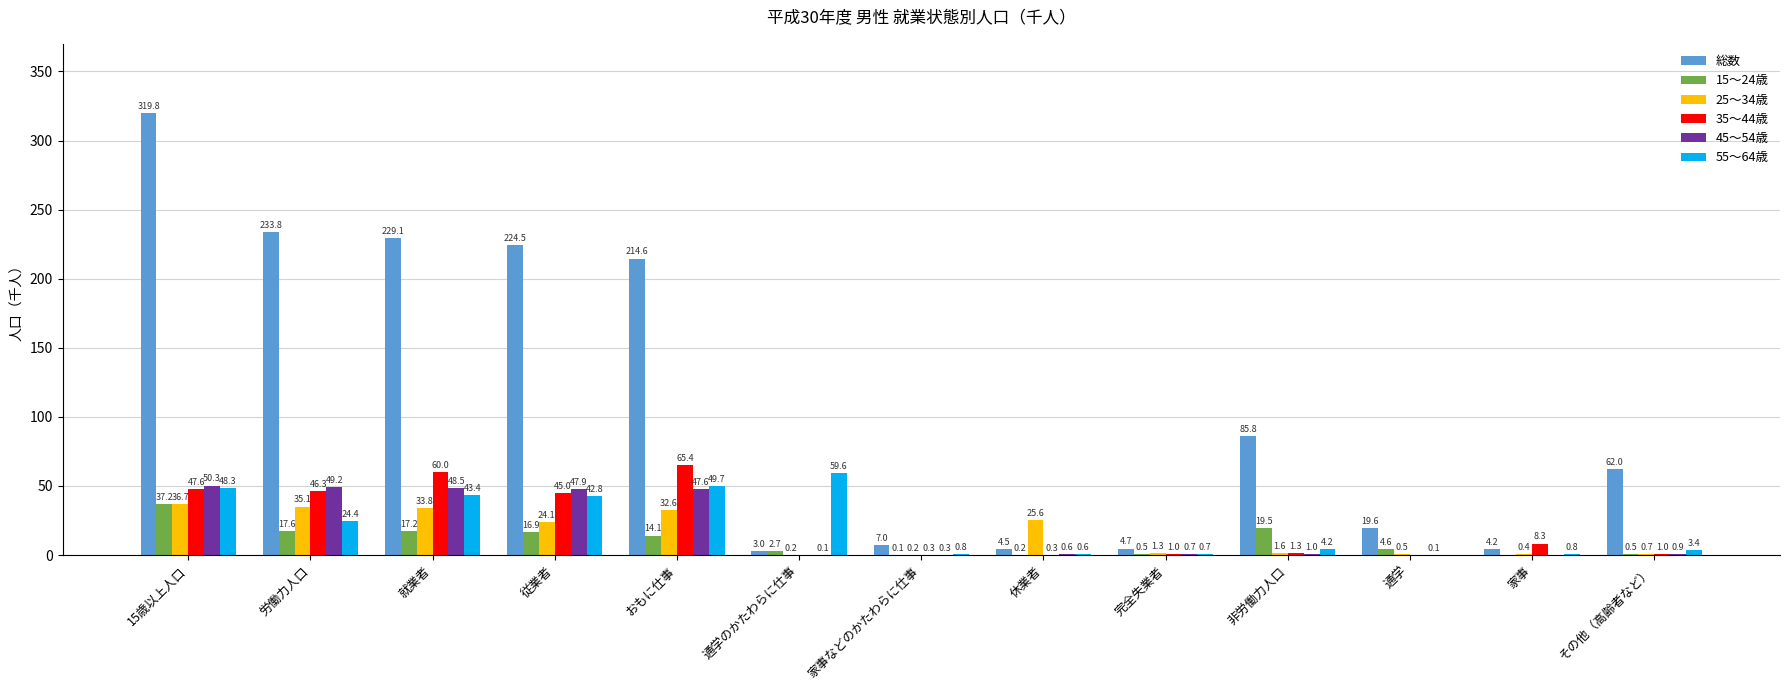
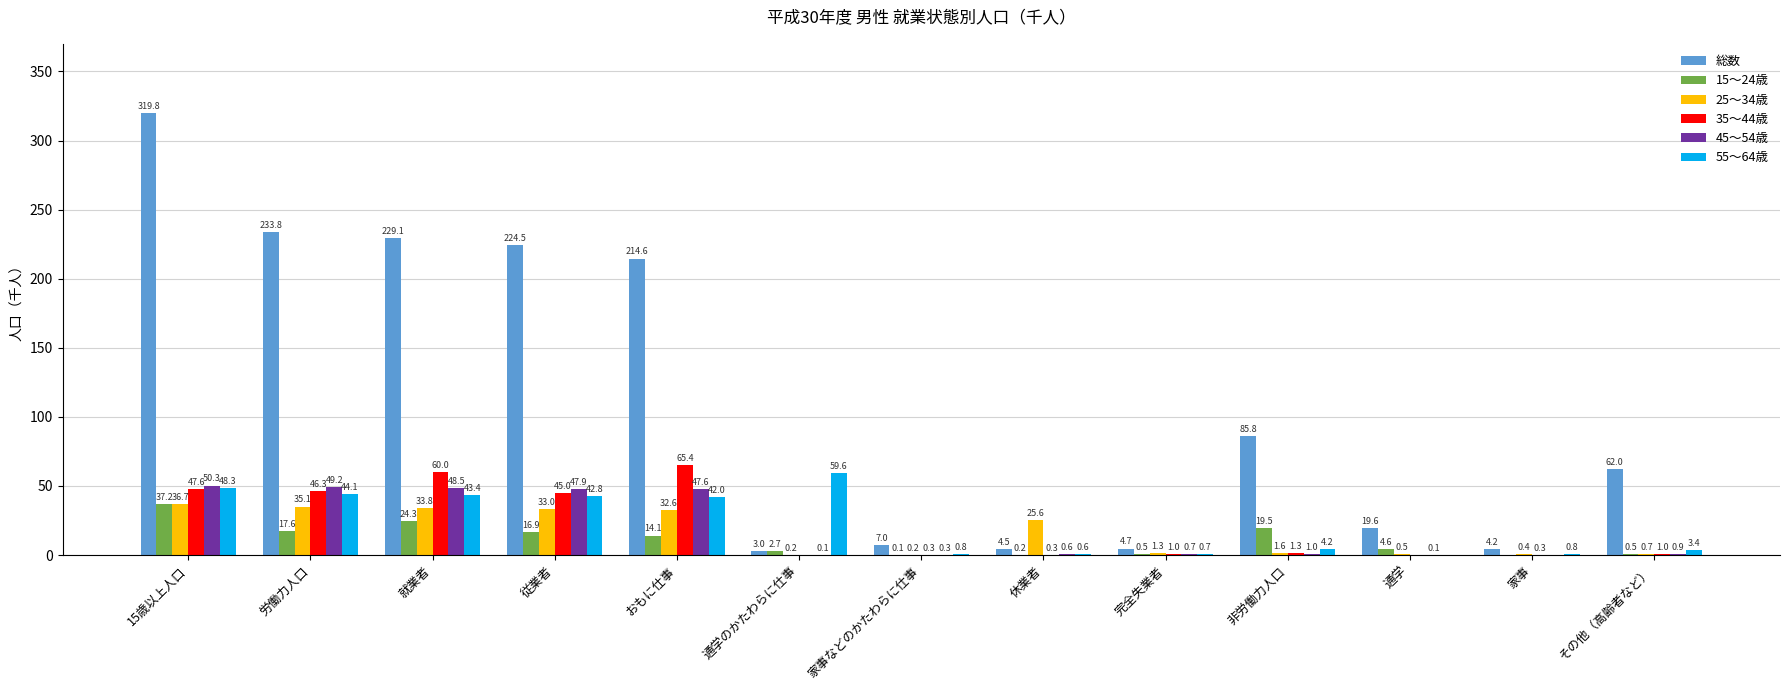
  {
    "総数": {
      "15歳以上人口": 319.8,
      "労働力人口": 233.8,
      "就業者": 229.1,
      "従業者": 224.5,
      "おもに仕事": 214.6,
      "通学のかたわらに仕事": 3.0,
      "家事などのかたわらに仕事": 7.0,
      "休業者": 4.5,
      "完全失業者": 4.7,
      "非労働力人口": 85.8,
      "通学": 19.6,
      "家事": 4.2,
      "その他（高齢者など）": 62.0
    },
    "15～24歳": {
      "15歳以上人口": 37.2,
      "労働力人口": 17.6,
-     "就業者": 17.2,
+     "就業者": 24.3,
      "従業者": 16.9,
      "おもに仕事": 14.1,
      "通学のかたわらに仕事": 2.7,
      "家事などのかたわらに仕事": 0.1,
      "休業者": 0.2,
      "完全失業者": 0.5,
      "非労働力人口": 19.5,
      "通学": 4.6,
      "その他（高齢者など）": 0.5
    },
    "25～34歳": {
      "15歳以上人口": 36.7,
      "労働力人口": 35.1,
      "就業者": 33.8,
-     "従業者": 24.1,
+     "従業者": 33.0,
      "おもに仕事": 32.6,
      "通学のかたわらに仕事": 0.2,
      "家事などのかたわらに仕事": 0.2,
      "休業者": 25.6,
      "完全失業者": 1.3,
      "非労働力人口": 1.6,
      "通学": 0.5,
      "家事": 0.4,
      "その他（高齢者など）": 0.7
    },
    "35～44歳": {
      "15歳以上人口": 47.6,
      "労働力人口": 46.3,
      "就業者": 60.0,
      "従業者": 45.0,
      "おもに仕事": 65.4,
      "家事などのかたわらに仕事": 0.3,
      "休業者": 0.3,
      "完全失業者": 1.0,
      "非労働力人口": 1.3,
-     "家事": 8.3,
+     "家事": 0.3,
      "その他（高齢者など）": 1.0
    },
    "45～54歳": {
      "15歳以上人口": 50.3,
      "労働力人口": 49.2,
      "就業者": 48.5,
      "従業者": 47.9,
      "おもに仕事": 47.6,
      "通学のかたわらに仕事": 0.1,
      "家事などのかたわらに仕事": 0.3,
      "休業者": 0.6,
      "完全失業者": 0.7,
      "非労働力人口": 1.0,
      "通学": 0.1,
      "その他（高齢者など）": 0.9
    },
    "55～64歳": {
      "15歳以上人口": 48.3,
-     "労働力人口": 24.4,
+     "労働力人口": 44.1,
      "就業者": 43.4,
      "従業者": 42.8,
-     "おもに仕事": 49.7,
+     "おもに仕事": 42.0,
      "通学のかたわらに仕事": 59.6,
      "家事などのかたわらに仕事": 0.8,
      "休業者": 0.6,
      "完全失業者": 0.7,
      "非労働力人口": 4.2,
      "家事": 0.8,
      "その他（高齢者など）": 3.4
    }
  }
